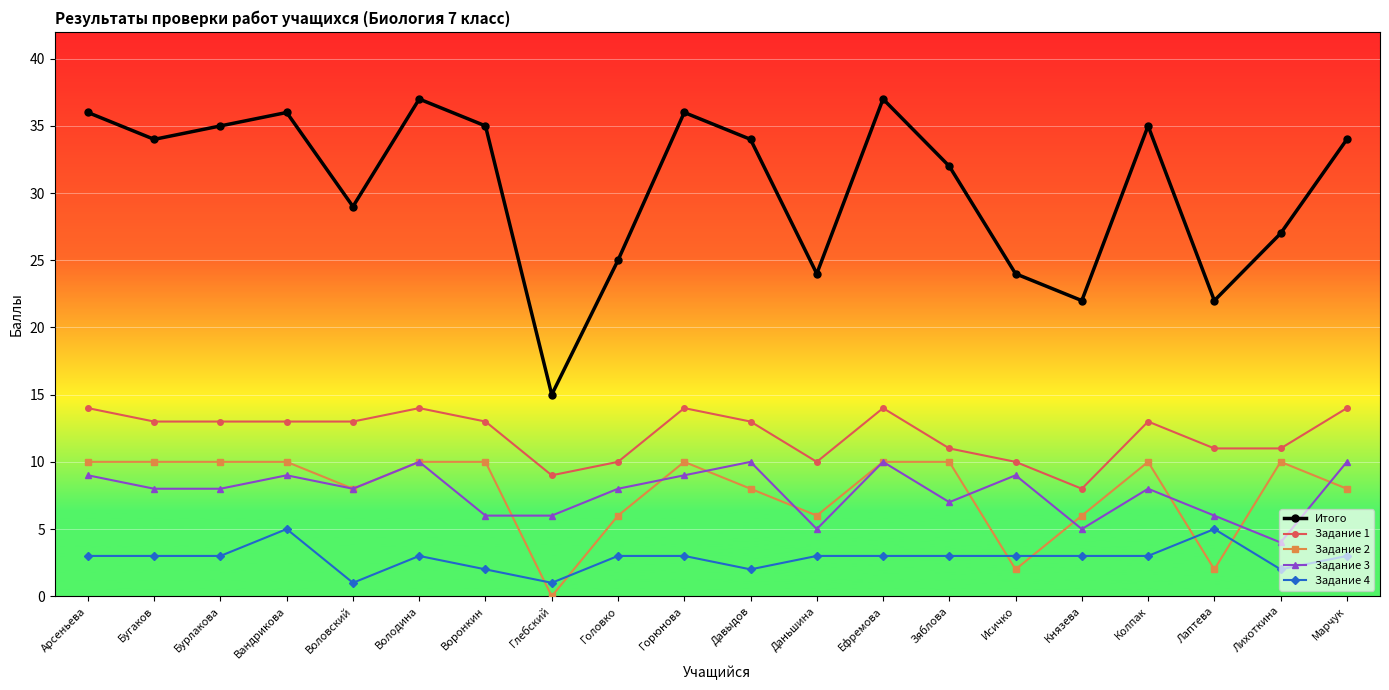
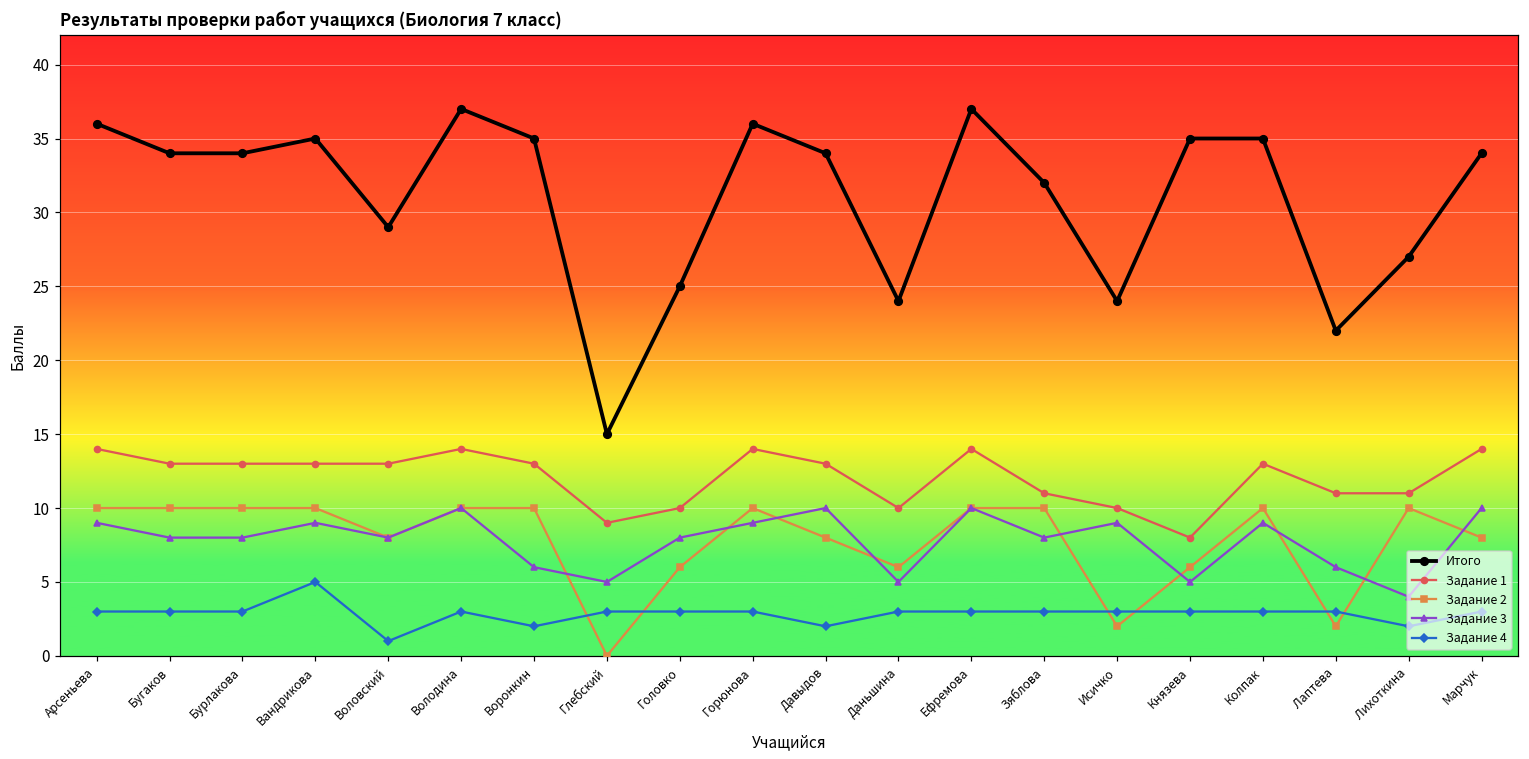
  {
    "Итого": {
      "Арсеньева": 36,
      "Бугаков": 34,
-     "Бурлакова": 35,
-     "Вандрикова": 36,
+     "Бурлакова": 34,
+     "Вандрикова": 35,
      "Воловский": 29,
      "Володина": 37,
      "Воронкин": 35,
      "Глебский": 15,
      "Головко": 25,
      "Горюнова": 36,
      "Давыдов": 34,
      "Даньшина": 24,
      "Ефремова": 37,
      "Зяблова": 32,
      "Исичко": 24,
-     "Князева": 22,
+     "Князева": 35,
      "Колпак": 35,
      "Лаптева": 22,
      "Лихоткина": 27,
      "Марчук": 34
    },
    "Задание 3": {
      "Арсеньева": 9,
      "Бугаков": 8,
      "Бурлакова": 8,
      "Вандрикова": 9,
      "Воронкин": 6,
-     "Глебский": 6,
+     "Глебский": 5,
      "Головко": 8,
      "Горюнова": 9,
      "Давыдов": 10,
      "Даньшина": 5,
-     "Зяблова": 7,
+     "Зяблова": 8,
      "Исичко": 9,
      "Князева": 5,
-     "Колпак": 8,
+     "Колпак": 9,
      "Лаптева": 6,
      "Марчук": 10
    },
    "Задание 4": {
      "Арсеньева": 3,
      "Бугаков": 3,
      "Бурлакова": 3,
      "Вандрикова": 5,
      "Воловский": 1,
      "Володина": 3,
      "Воронкин": 2,
-     "Глебский": 1,
+     "Глебский": 3,
      "Головко": 3,
      "Горюнова": 3,
      "Давыдов": 2,
      "Даньшина": 3,
      "Ефремова": 3,
      "Зяблова": 3,
      "Исичко": 3,
      "Князева": 3,
      "Колпак": 3,
-     "Лаптева": 5
+     "Лаптева": 3
    }
  }
